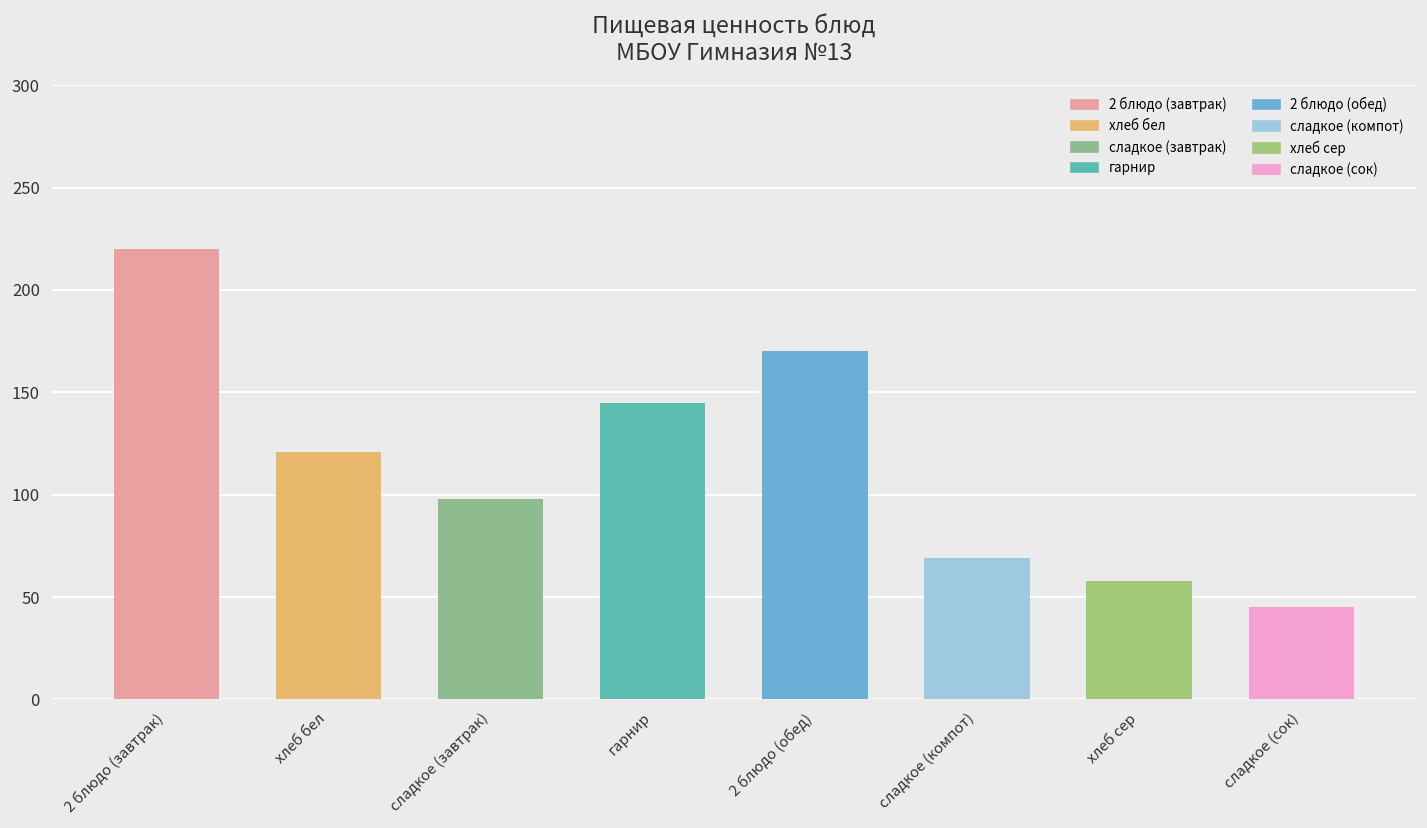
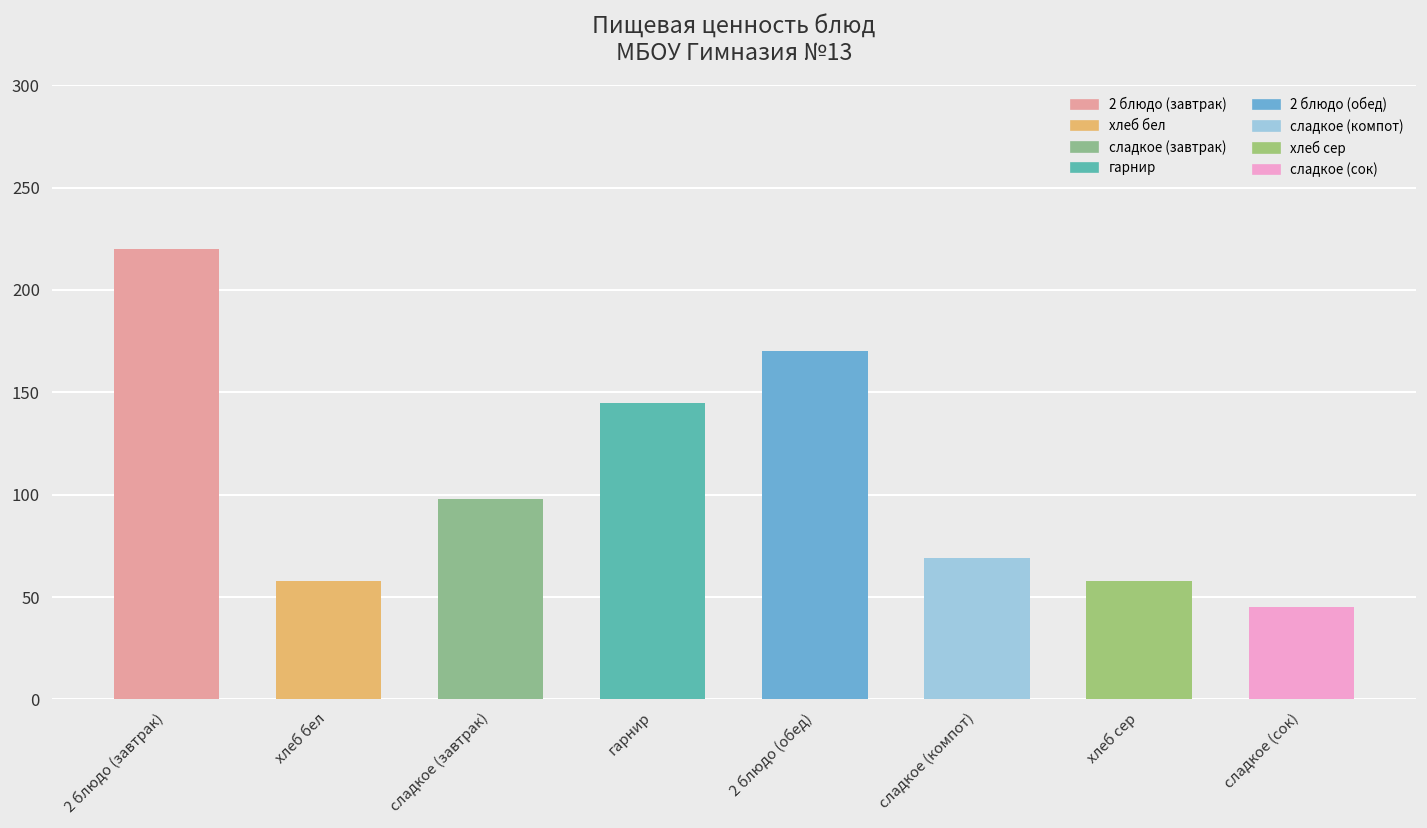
  {
    "2 блюдо (завтрак)": 220,
-   "хлеб бел": 121,
+   "хлеб бел": 58,
    "сладкое (завтрак)": 98,
    "гарнир": 145,
    "2 блюдо (обед)": 170,
    "сладкое (компот)": 69,
    "хлеб сер": 58,
    "сладкое (сок)": 45
  }
